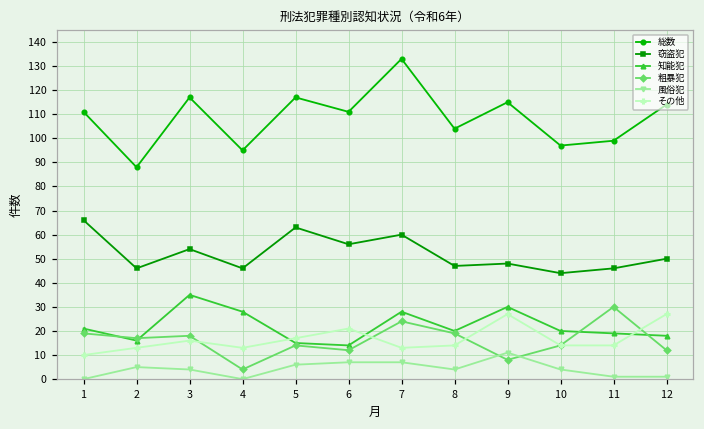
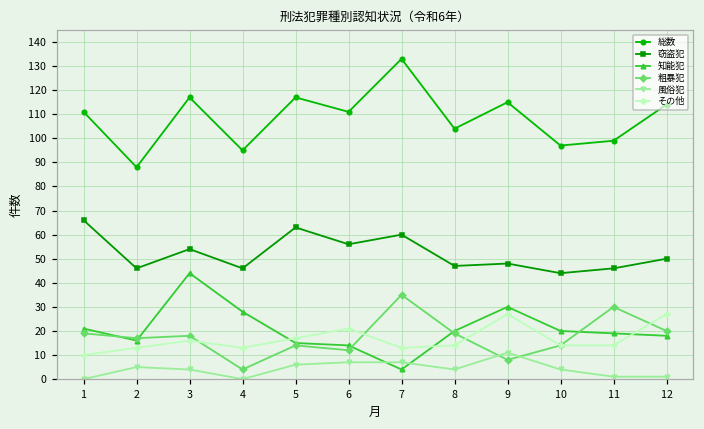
  {
    "知能犯": {
      "1": 21,
-     "3": 35,
+     "3": 44,
      "4": 28,
      "6": 14,
-     "7": 28,
+     "7": 4,
      "9": 30,
      "10": 20,
      "11": 19,
      "12": 18
    },
    "粗暴犯": {
      "1": 19,
      "3": 18,
      "4": 4,
      "6": 12,
-     "7": 24,
+     "7": 35,
      "9": 8,
      "11": 30,
-     "12": 12
+     "12": 20
    }
  }
